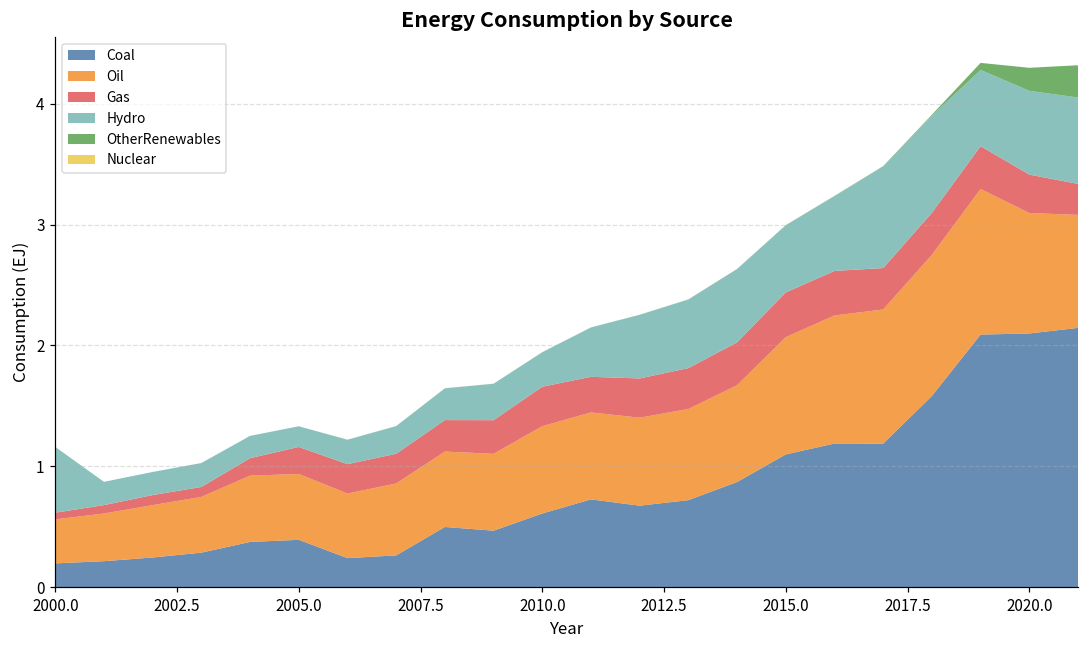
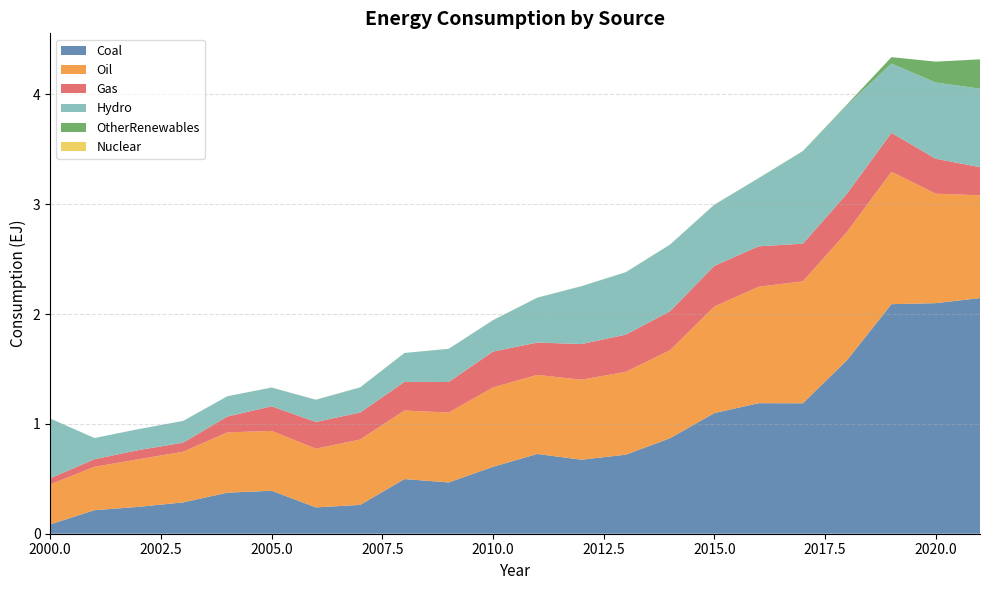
  {
    "Coal": {
-     "2000.0": 0.20,
+     "2000.0": 0.09,
      "2005.0": 0.39,
      "2010.0": 0.61,
      "2015.0": 1.10,
      "2020.0": 2.10
    },
    "Oil": {
      "2000.0": 0.36,
      "2005.0": 0.55,
      "2010.0": 0.72,
      "2015.0": 0.97,
      "2020.0": 1.00
    },
    "Gas": {
      "2000.0": 0.06,
      "2005.0": 0.22,
      "2010.0": 0.33,
      "2015.0": 0.37,
      "2020.0": 0.32
    },
    "Hydro": {
      "2020.0": 0.69
    }
  }
